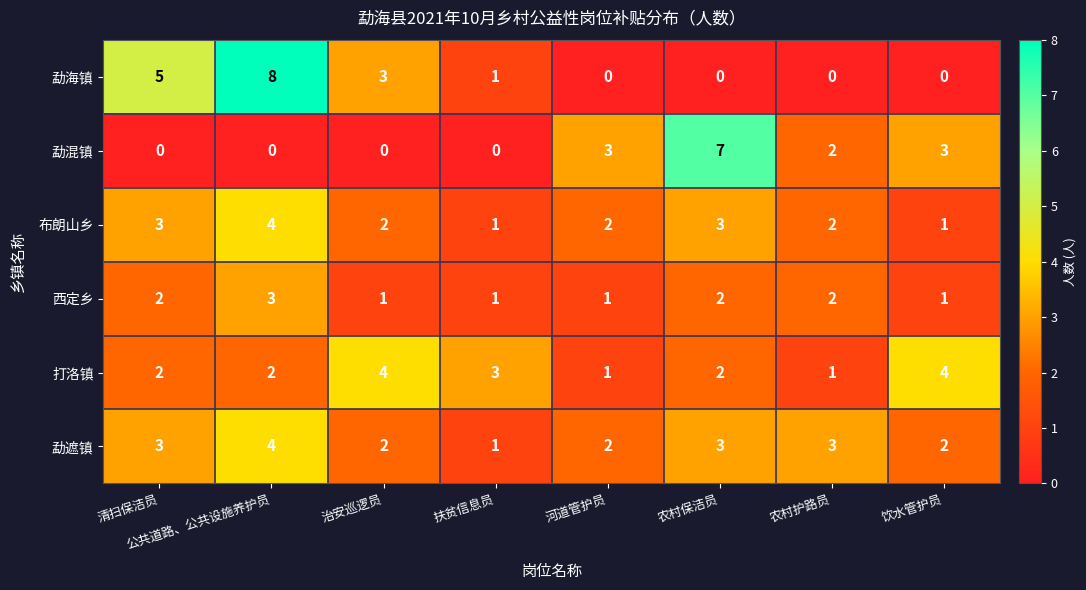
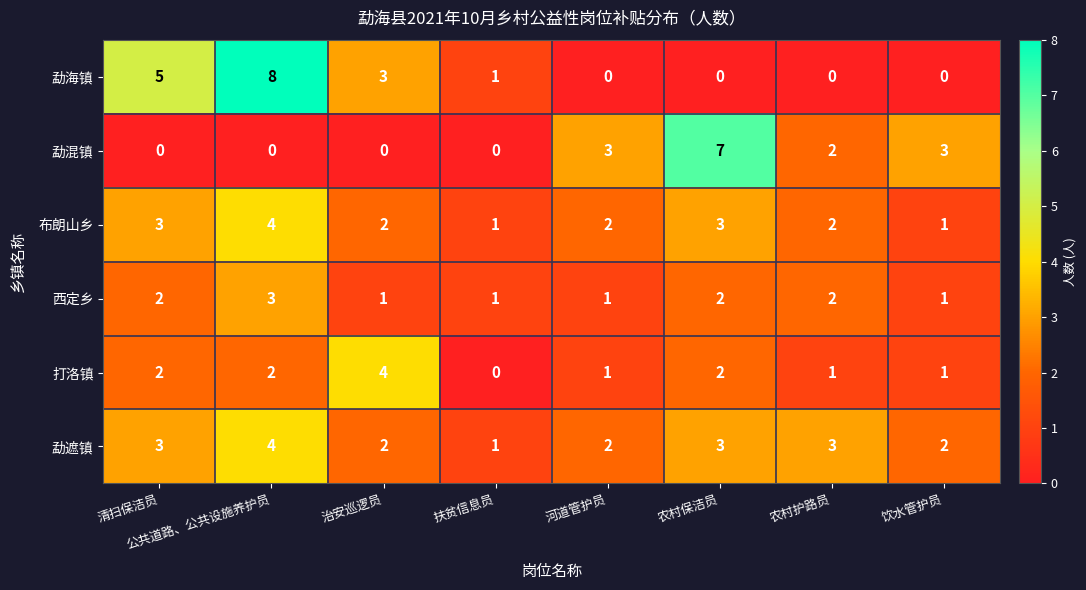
  {
    "勐海镇": {
      "清扫保洁员": 5,
      "公共道路、公共设施养护员": 8,
      "治安巡逻员": 3,
      "扶贫信息员": 1,
      "河道管护员": 0,
      "农村保洁员": 0,
      "农村护路员": 0,
      "饮水管护员": 0
    },
    "勐混镇": {
      "清扫保洁员": 0,
      "公共道路、公共设施养护员": 0,
      "治安巡逻员": 0,
      "扶贫信息员": 0,
      "河道管护员": 3,
      "农村保洁员": 7,
      "农村护路员": 2,
      "饮水管护员": 3
    },
    "布朗山乡": {
      "清扫保洁员": 3,
      "公共道路、公共设施养护员": 4,
      "治安巡逻员": 2,
      "扶贫信息员": 1,
      "河道管护员": 2,
      "农村保洁员": 3,
      "农村护路员": 2,
      "饮水管护员": 1
    },
    "西定乡": {
      "清扫保洁员": 2,
      "公共道路、公共设施养护员": 3,
      "治安巡逻员": 1,
      "扶贫信息员": 1,
      "河道管护员": 1,
      "农村保洁员": 2,
      "农村护路员": 2,
      "饮水管护员": 1
    },
    "打洛镇": {
      "清扫保洁员": 2,
      "公共道路、公共设施养护员": 2,
      "治安巡逻员": 4,
-     "扶贫信息员": 3,
+     "扶贫信息员": 0,
      "河道管护员": 1,
      "农村保洁员": 2,
      "农村护路员": 1,
-     "饮水管护员": 4
+     "饮水管护员": 1
    },
    "勐遮镇": {
      "清扫保洁员": 3,
      "公共道路、公共设施养护员": 4,
      "治安巡逻员": 2,
      "扶贫信息员": 1,
      "河道管护员": 2,
      "农村保洁员": 3,
      "农村护路员": 3,
      "饮水管护员": 2
    }
  }
